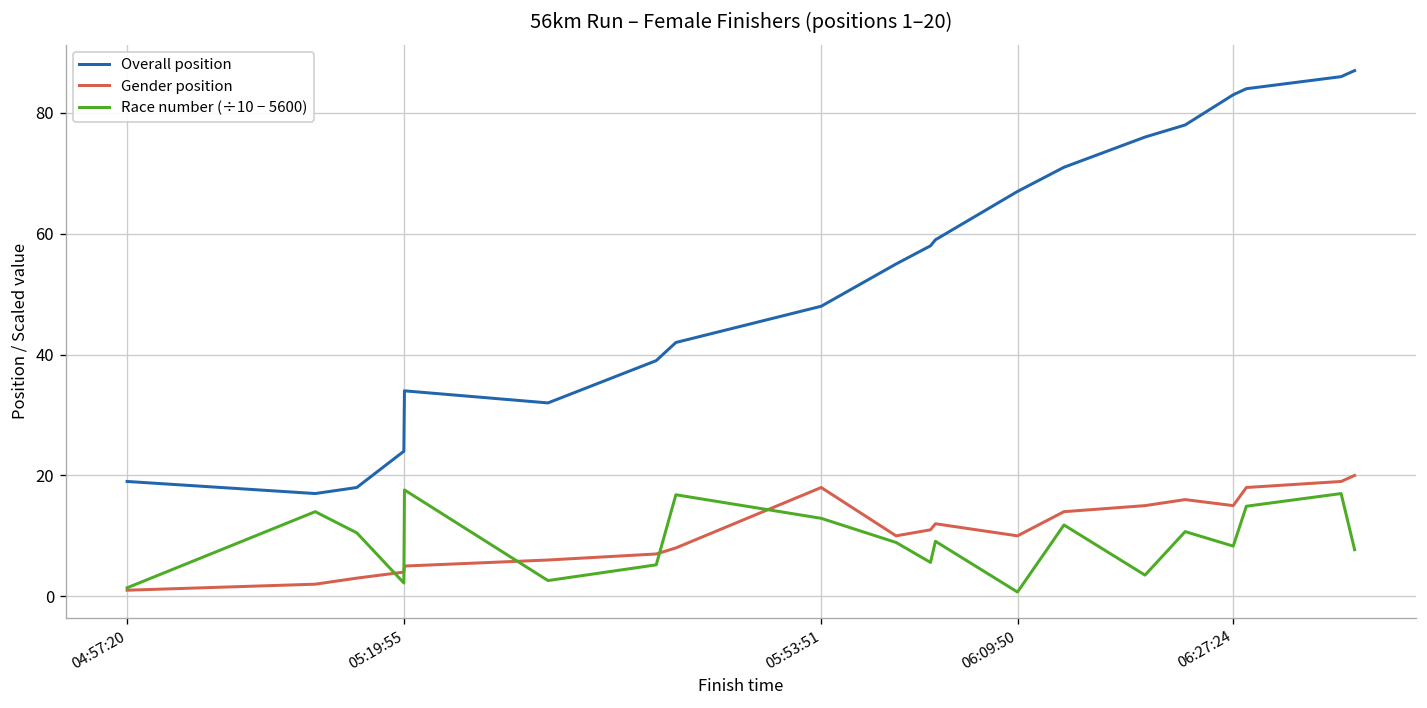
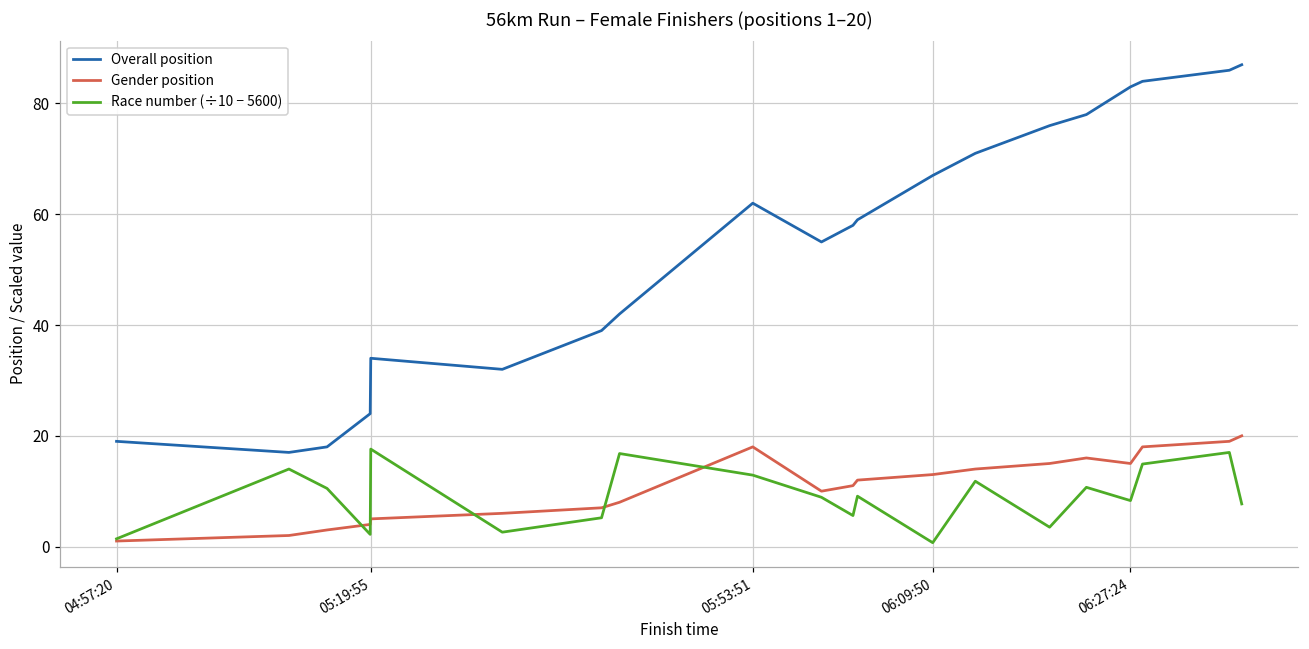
  {
    "Overall position": {
      "04:57:20": 19,
      "05:19:55": 34,
-     "05:53:51": 48,
+     "05:53:51": 62,
      "06:09:50": 67,
      "06:27:24": 83
    },
    "Gender position": {
      "05:19:55": 5,
      "05:53:51": 18,
-     "06:09:50": 10,
+     "06:09:50": 13,
      "06:27:24": 15
    },
    "Race number (÷10 − 5600)": {
      "05:19:55": 18,
      "05:53:51": 13,
      "06:09:50": 1,
      "06:27:24": 8
    }
  }
